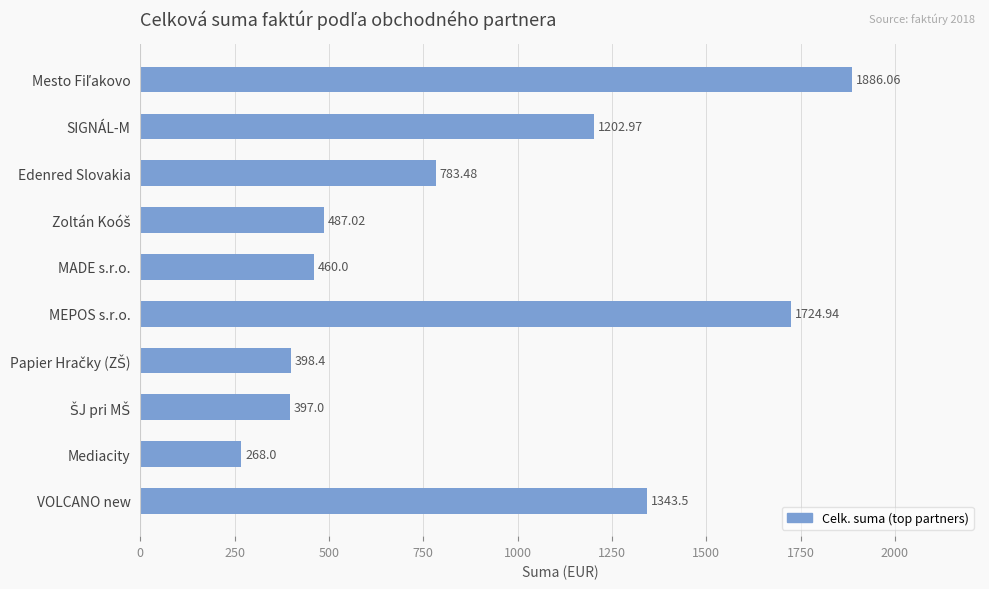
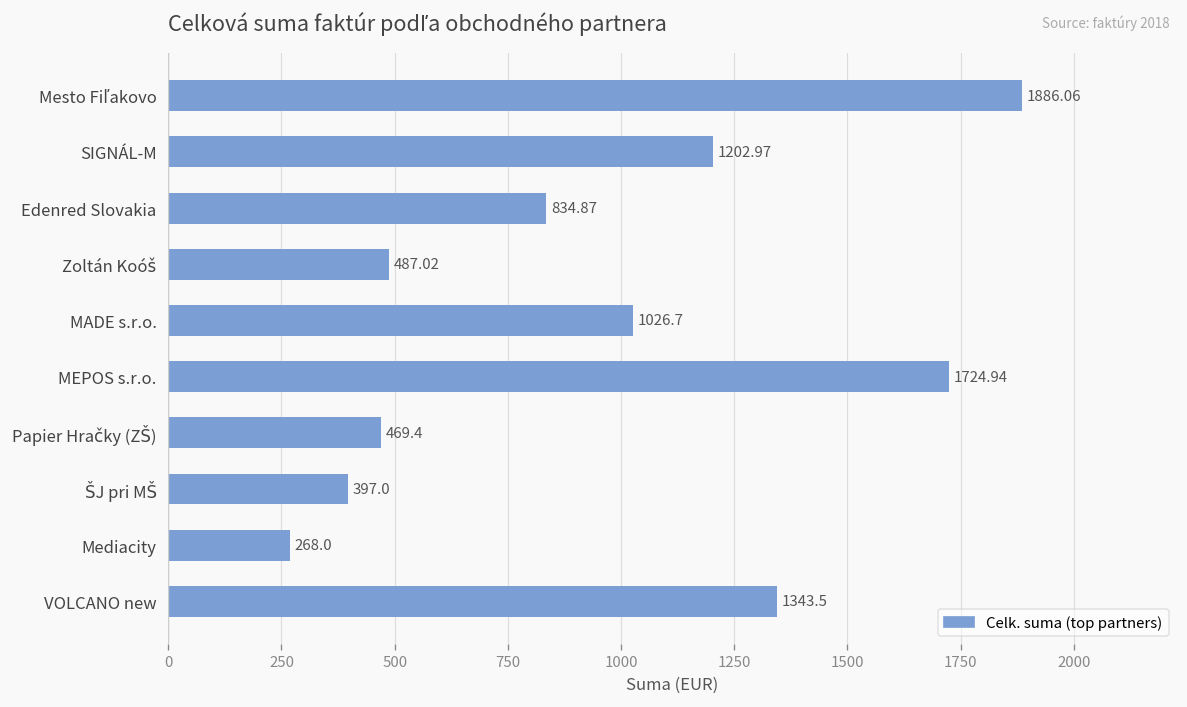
  {
    "Mesto Fiľakovo": 1886.06,
    "SIGNÁL-M": 1202.97,
-   "Edenred Slovakia": 783.48,
+   "Edenred Slovakia": 834.87,
    "Zoltán Koóš": 487.02,
-   "MADE s.r.o.": 460.0,
+   "MADE s.r.o.": 1026.7,
    "MEPOS s.r.o.": 1724.94,
-   "Papier Hračky (ZŠ)": 398.4,
+   "Papier Hračky (ZŠ)": 469.4,
    "ŠJ pri MŠ": 397.0,
    "Mediacity": 268.0,
    "VOLCANO new": 1343.5
  }
